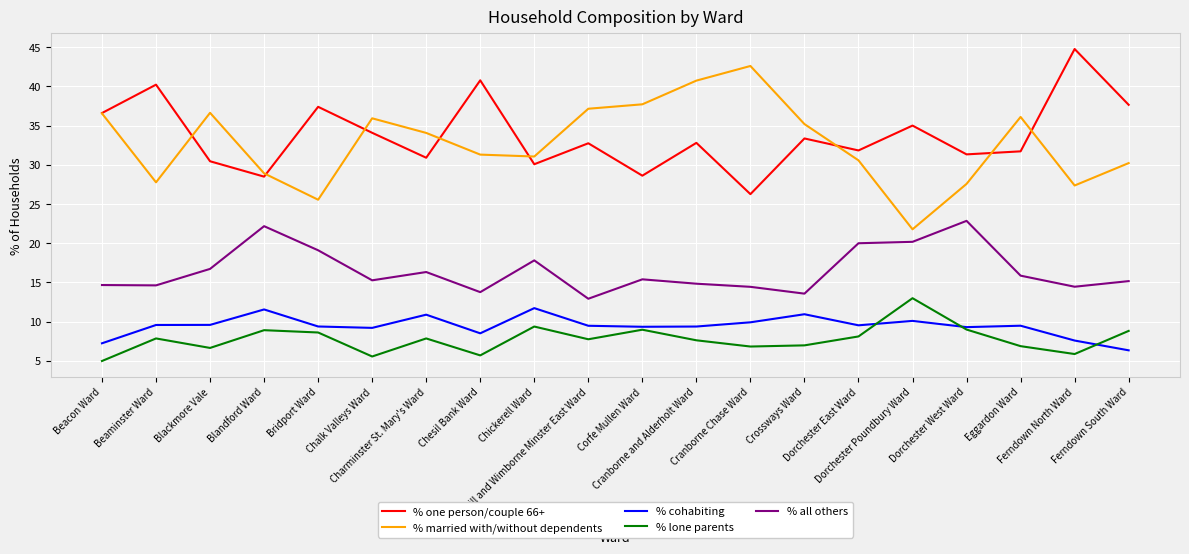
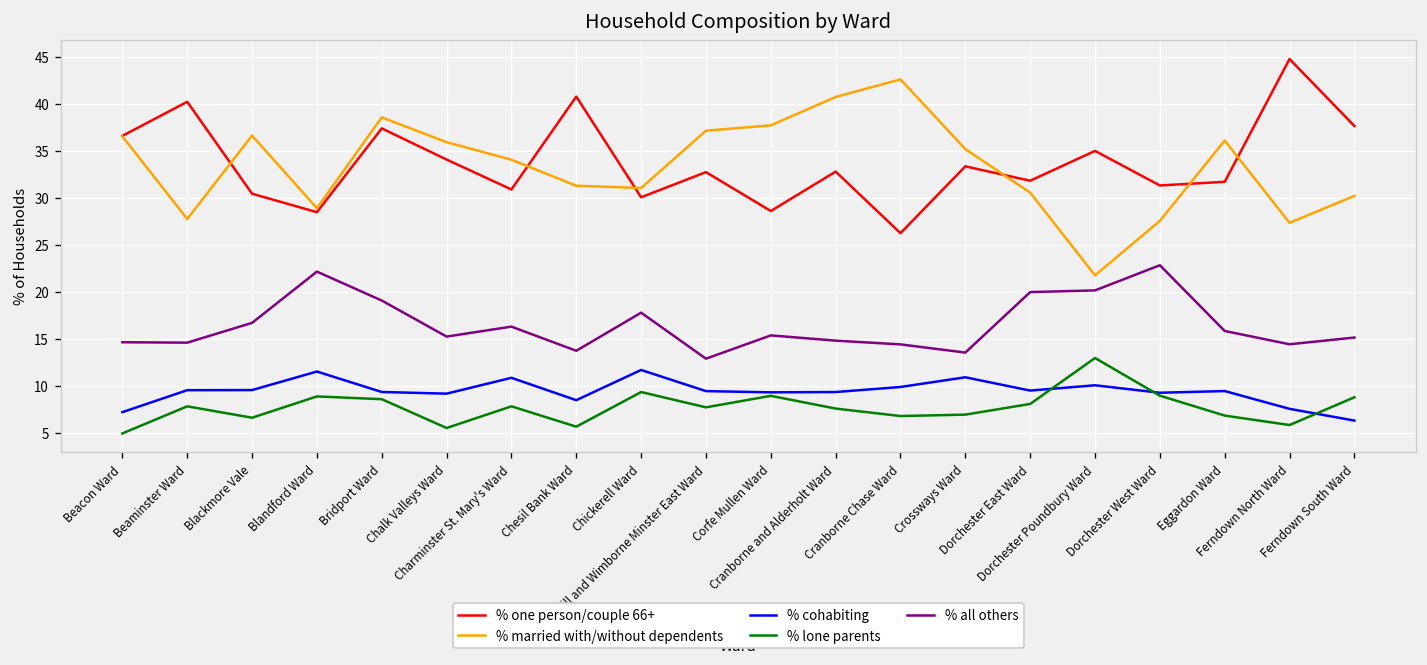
  {
    "% one person/couple 66+": {
      "Beaminster Ward": 40,
      "Blackmore Vale": 30,
      "Blandford Ward": 28,
      "Bridport Ward": 37,
      "Chalk Valleys Ward": 34,
      "Charminster St. Mary's Ward": 31,
      "Chesil Bank Ward": 41,
      "Chickerell Ward": 30,
      "Colehill and Wimborne Minster East Ward": 33,
      "Corfe Mullen Ward": 29,
      "Cranborne and Alderholt Ward": 33,
      "Cranborne Chase Ward": 26,
      "Crossways Ward": 33,
      "Dorchester East Ward": 32,
      "Dorchester Poundbury Ward": 35,
      "Dorchester West Ward": 31,
      "Eggardon Ward": 32,
      "Ferndown North Ward": 45,
      "Ferndown South Ward": 38
    },
    "% married with/without dependents": {
      "Beaminster Ward": 28,
      "Blackmore Vale": 37,
      "Blandford Ward": 29,
-     "Bridport Ward": 26,
+     "Bridport Ward": 39,
      "Chalk Valleys Ward": 36,
      "Charminster St. Mary's Ward": 34,
      "Chesil Bank Ward": 31,
      "Chickerell Ward": 31,
      "Colehill and Wimborne Minster East Ward": 37,
      "Corfe Mullen Ward": 38,
      "Cranborne and Alderholt Ward": 41,
      "Cranborne Chase Ward": 43,
      "Crossways Ward": 35,
      "Dorchester East Ward": 31,
      "Dorchester Poundbury Ward": 22,
      "Dorchester West Ward": 28,
      "Eggardon Ward": 36,
      "Ferndown North Ward": 27,
      "Ferndown South Ward": 30
    },
    "% cohabiting": {
      "Beacon Ward": 7,
      "Beaminster Ward": 10,
      "Blackmore Vale": 10,
      "Blandford Ward": 12,
      "Bridport Ward": 9,
      "Chalk Valleys Ward": 9,
      "Charminster St. Mary's Ward": 11,
      "Chesil Bank Ward": 9,
      "Chickerell Ward": 12,
      "Colehill and Wimborne Minster East Ward": 9,
      "Corfe Mullen Ward": 9,
      "Cranborne and Alderholt Ward": 9,
      "Cranborne Chase Ward": 10,
      "Crossways Ward": 11,
      "Dorchester East Ward": 10,
      "Dorchester Poundbury Ward": 10,
      "Eggardon Ward": 9,
      "Ferndown North Ward": 8,
      "Ferndown South Ward": 6
    },
    "% lone parents": {
      "Beacon Ward": 5,
      "Beaminster Ward": 8,
      "Blackmore Vale": 7,
      "Blandford Ward": 9,
      "Bridport Ward": 9,
      "Chalk Valleys Ward": 6,
      "Charminster St. Mary's Ward": 8,
      "Chesil Bank Ward": 6,
      "Chickerell Ward": 9,
      "Colehill and Wimborne Minster East Ward": 8,
      "Corfe Mullen Ward": 9,
      "Cranborne and Alderholt Ward": 8,
      "Cranborne Chase Ward": 7,
      "Crossways Ward": 7,
      "Dorchester East Ward": 8,
      "Dorchester Poundbury Ward": 13,
      "Eggardon Ward": 7,
      "Ferndown North Ward": 6,
      "Ferndown South Ward": 9
    },
    "% all others": {
      "Beacon Ward": 15,
      "Beaminster Ward": 15,
      "Blackmore Vale": 17,
      "Blandford Ward": 22,
      "Bridport Ward": 19,
      "Chalk Valleys Ward": 15,
      "Charminster St. Mary's Ward": 16,
      "Chesil Bank Ward": 14,
      "Chickerell Ward": 18,
      "Colehill and Wimborne Minster East Ward": 13,
      "Corfe Mullen Ward": 15,
      "Cranborne and Alderholt Ward": 15,
      "Cranborne Chase Ward": 14,
      "Crossways Ward": 14,
      "Dorchester East Ward": 20,
      "Dorchester Poundbury Ward": 20,
      "Dorchester West Ward": 23,
      "Eggardon Ward": 16,
      "Ferndown North Ward": 14,
      "Ferndown South Ward": 15
    }
  }
